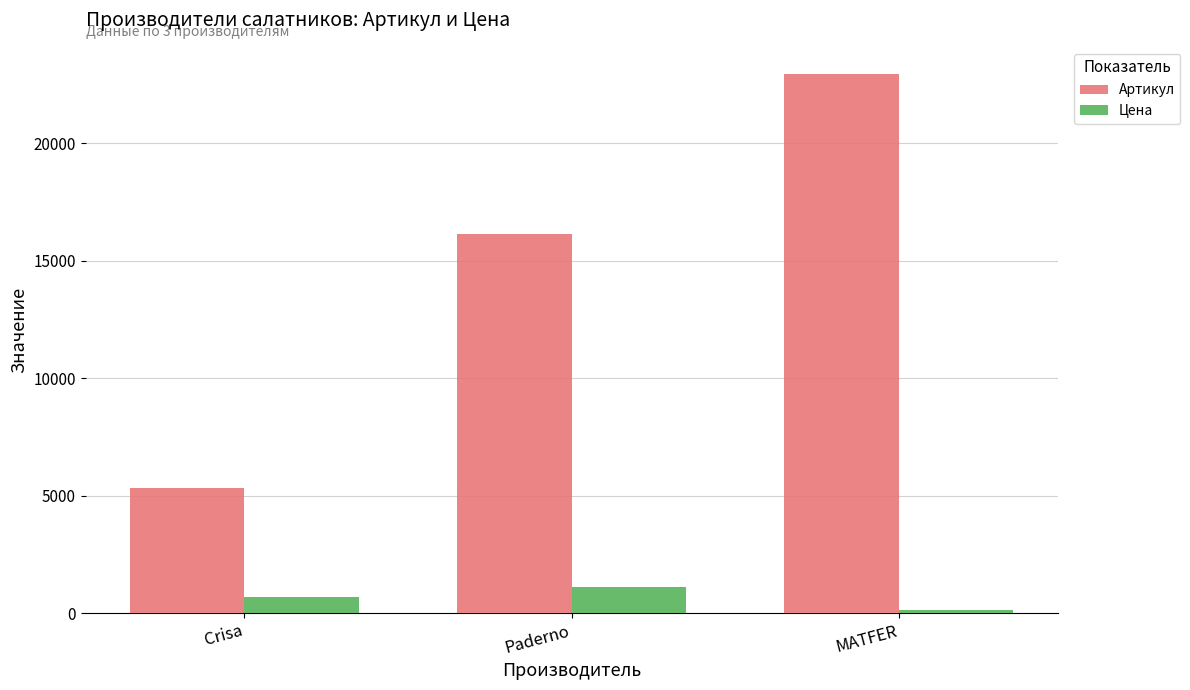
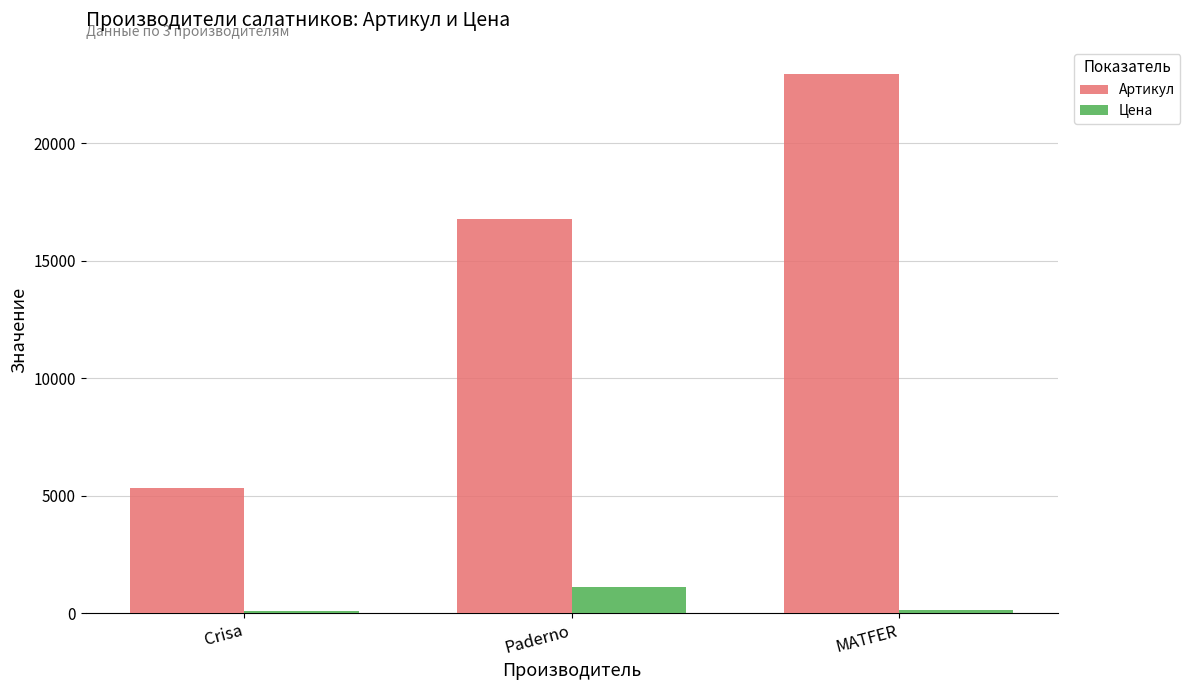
  {
    "Артикул": {
      "Crisa": 5300,
-     "Paderno": 16100,
+     "Paderno": 16800,
      "MATFER": 23000
    },
    "Цена": {
-     "Crisa": 700,
+     "Crisa": 100,
      "Paderno": 1100,
      "MATFER": 100
    }
  }
